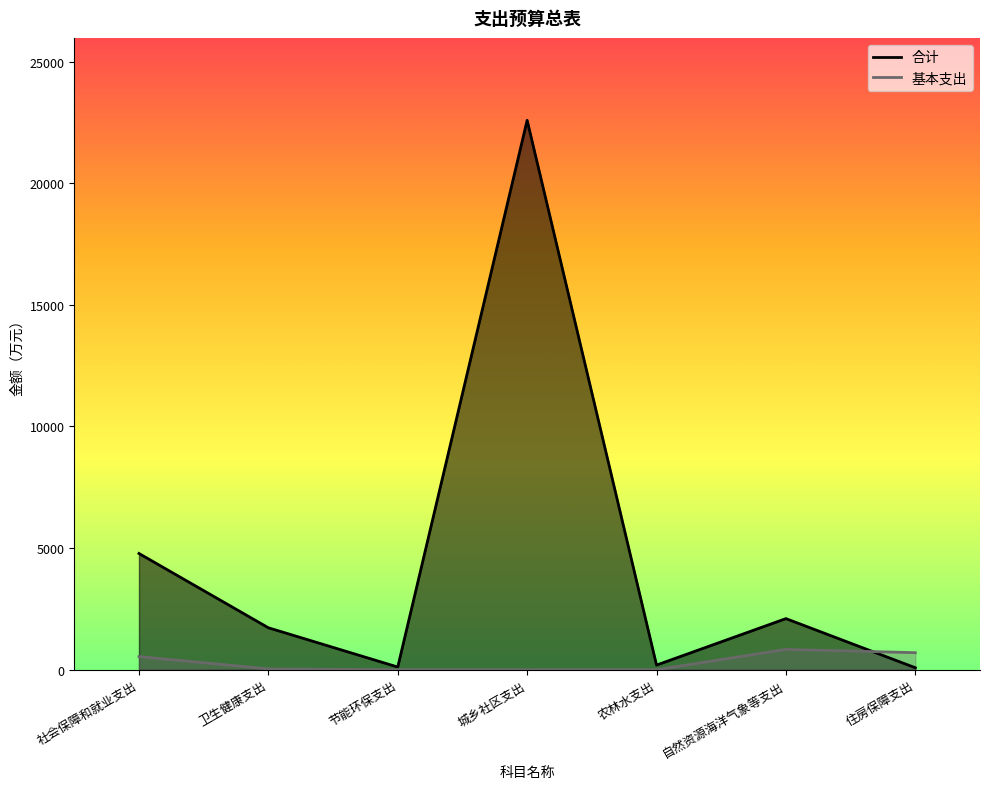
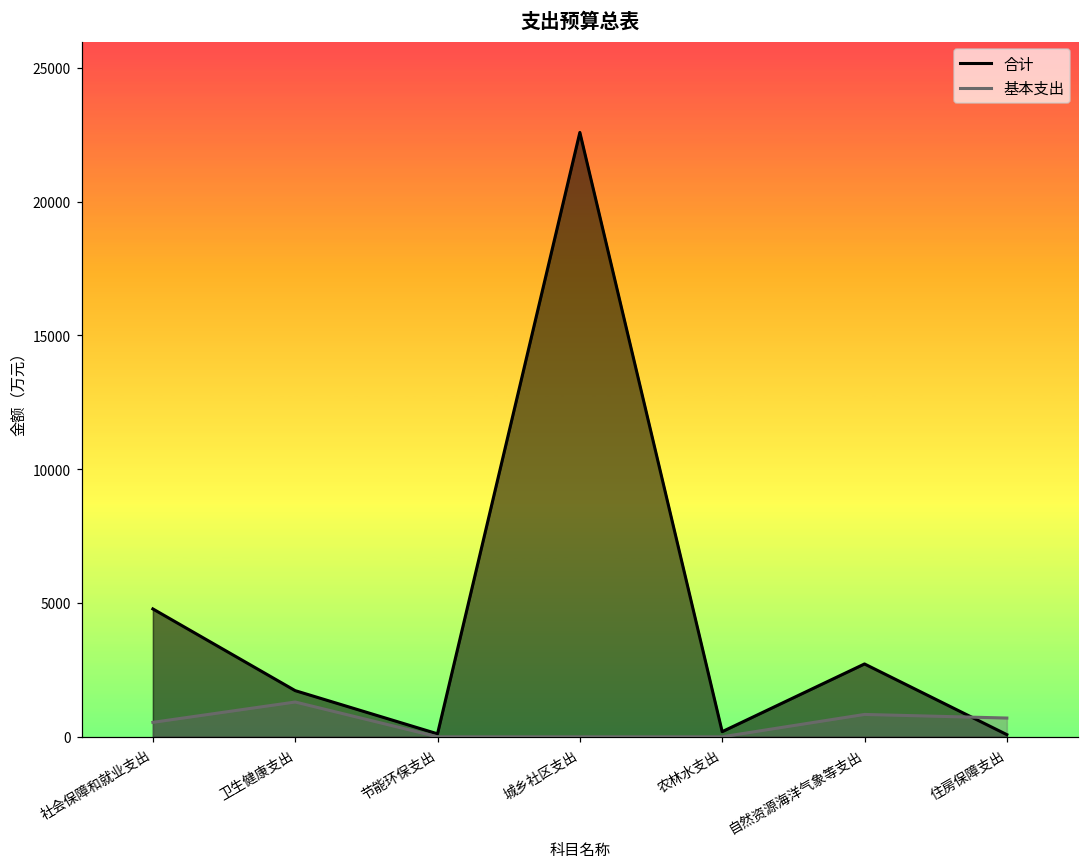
  {
    "合计": {
      "社会保障和就业支出": 4800,
      "卫生健康支出": 1700,
      "节能环保支出": 100,
      "城乡社区支出": 22600,
      "农林水支出": 200,
-     "自然资源海洋气象等支出": 2100,
+     "自然资源海洋气象等支出": 2700,
      "住房保障支出": 100
    },
    "基本支出": {
      "社会保障和就业支出": 500,
-     "卫生健康支出": 0,
+     "卫生健康支出": 1300,
      "节能环保支出": 0,
      "城乡社区支出": 0,
      "农林水支出": 0,
      "自然资源海洋气象等支出": 800,
      "住房保障支出": 700
    }
  }
